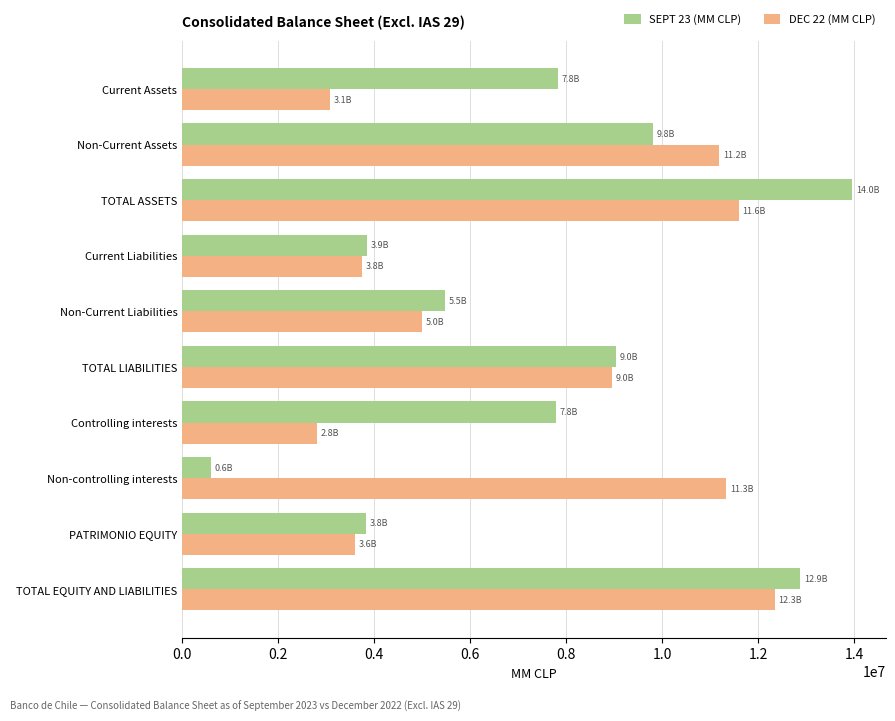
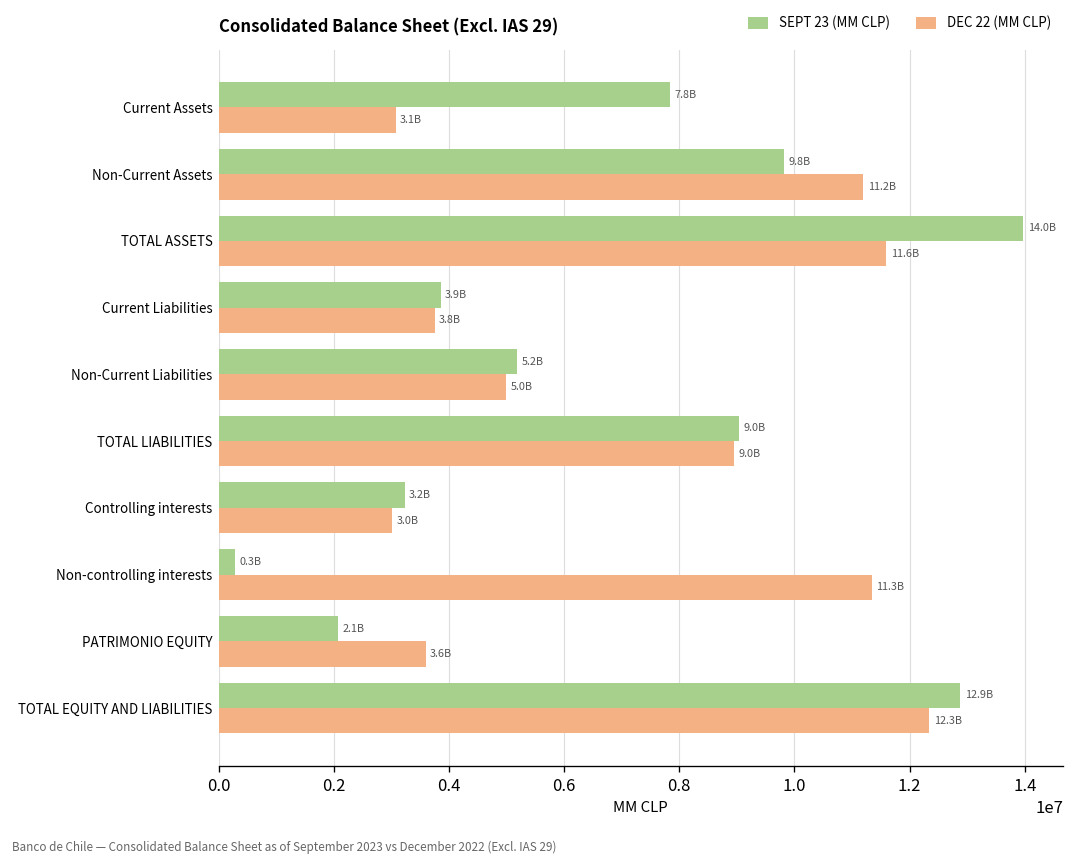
  {
    "SEPT 23 (MM CLP)": {
      "Current Assets": "7.8B",
      "Non-Current Assets": "9.8B",
      "TOTAL ASSETS": "14.0B",
      "Current Liabilities": "3.9B",
-     "Non-Current Liabilities": "5.5B",
+     "Non-Current Liabilities": "5.2B",
      "TOTAL LIABILITIES": "9.0B",
-     "Controlling interests": "7.8B",
-     "Non-controlling interests": "0.6B",
-     "PATRIMONIO EQUITY": "3.8B",
+     "Controlling interests": "3.2B",
+     "Non-controlling interests": "0.3B",
+     "PATRIMONIO EQUITY": "2.1B",
      "TOTAL EQUITY AND LIABILITIES": "12.9B"
    },
    "DEC 22 (MM CLP)": {
      "Current Assets": "3.1B",
      "Non-Current Assets": "11.2B",
      "TOTAL ASSETS": "11.6B",
      "Current Liabilities": "3.8B",
      "Non-Current Liabilities": "5.0B",
      "TOTAL LIABILITIES": "9.0B",
-     "Controlling interests": "2.8B",
+     "Controlling interests": "3.0B",
      "Non-controlling interests": "11.3B",
      "PATRIMONIO EQUITY": "3.6B",
      "TOTAL EQUITY AND LIABILITIES": "12.3B"
    }
  }
